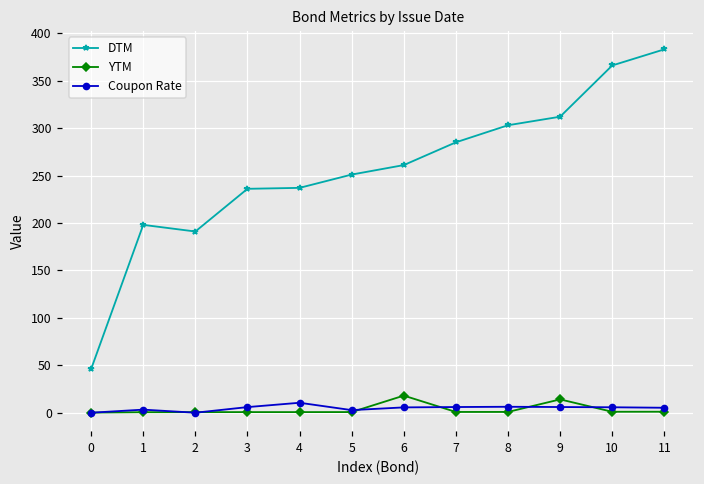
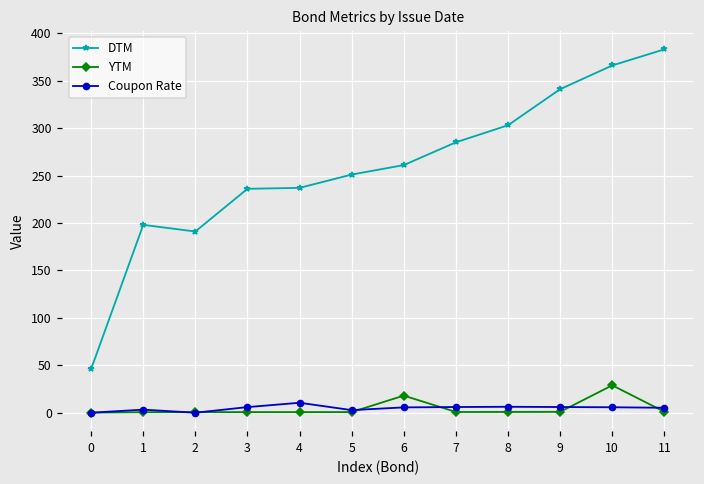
  {
    "DTM": {
      "0": 50,
      "1": 200,
      "2": 190,
      "3": 240,
      "4": 240,
      "5": 250,
      "6": 260,
      "7": 290,
      "8": 300,
-     "9": 310,
+     "9": 340,
      "10": 370,
      "11": 380
    },
    "YTM": {
      "3": 0,
      "4": 0,
      "6": 20,
      "7": 0,
      "8": 0,
-     "9": 10,
-     "10": 0,
+     "9": 0,
+     "10": 30,
      "11": 0
    },
    "Coupon Rate": {
      "3": 10,
      "4": 10,
      "6": 10,
      "7": 10,
      "8": 10,
      "9": 10,
      "10": 10,
      "11": 10
    }
  }
